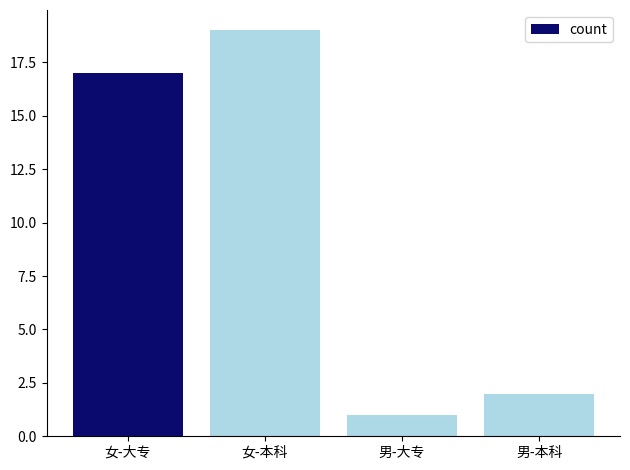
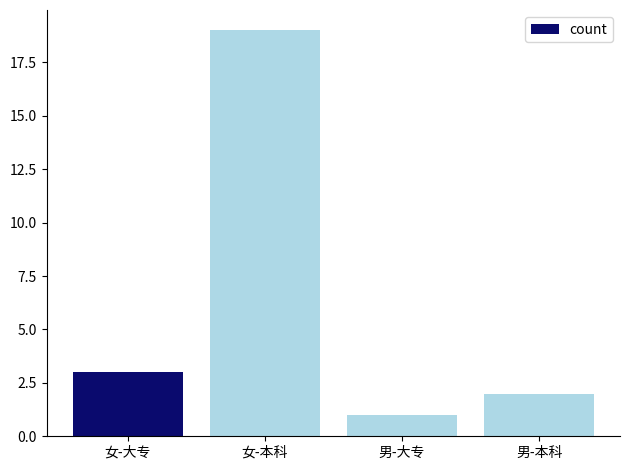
  {
-   "女-大专": 17,
+   "女-大专": 3,
    "女-本科": 19,
    "男-大专": 1,
    "男-本科": 2
  }
